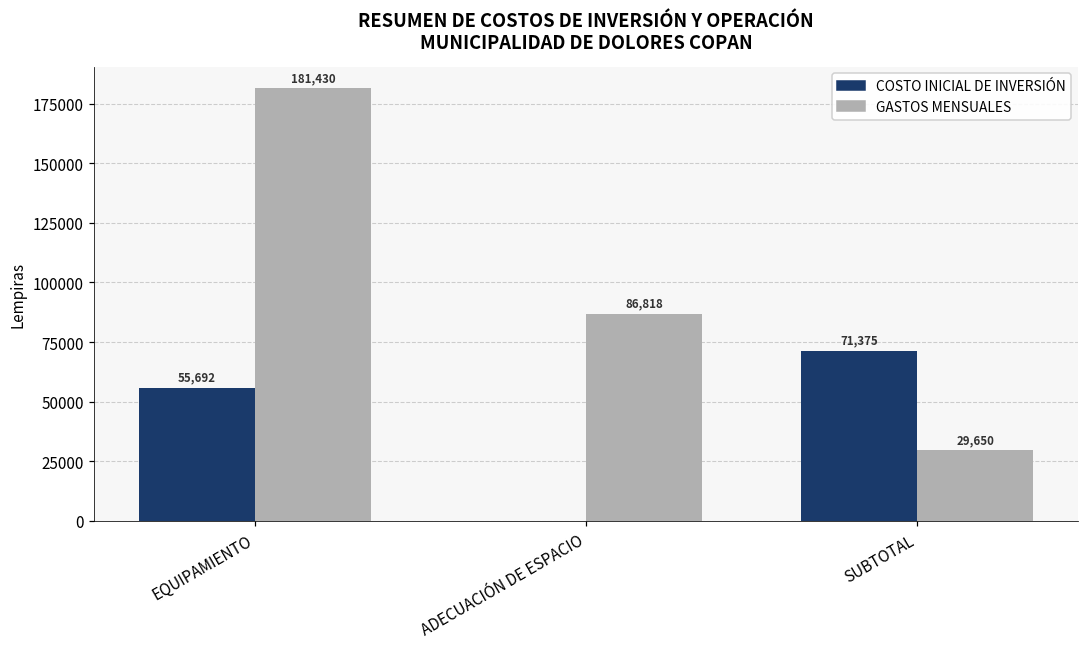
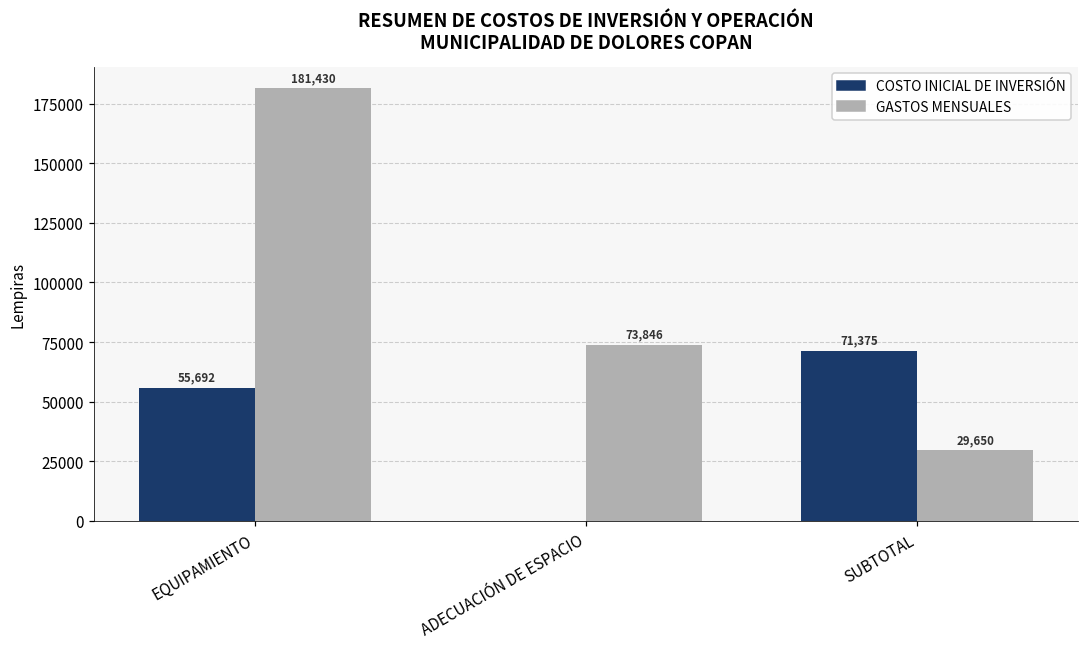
  {
    "COSTO INICIAL DE INVERSIÓN": {
      "EQUIPAMIENTO": "55,692",
      "SUBTOTAL": "71,375"
    },
    "GASTOS MENSUALES": {
      "EQUIPAMIENTO": "181,430",
-     "ADECUACIÓN DE ESPACIO": "86,818",
+     "ADECUACIÓN DE ESPACIO": "73,846",
      "SUBTOTAL": "29,650"
    }
  }
